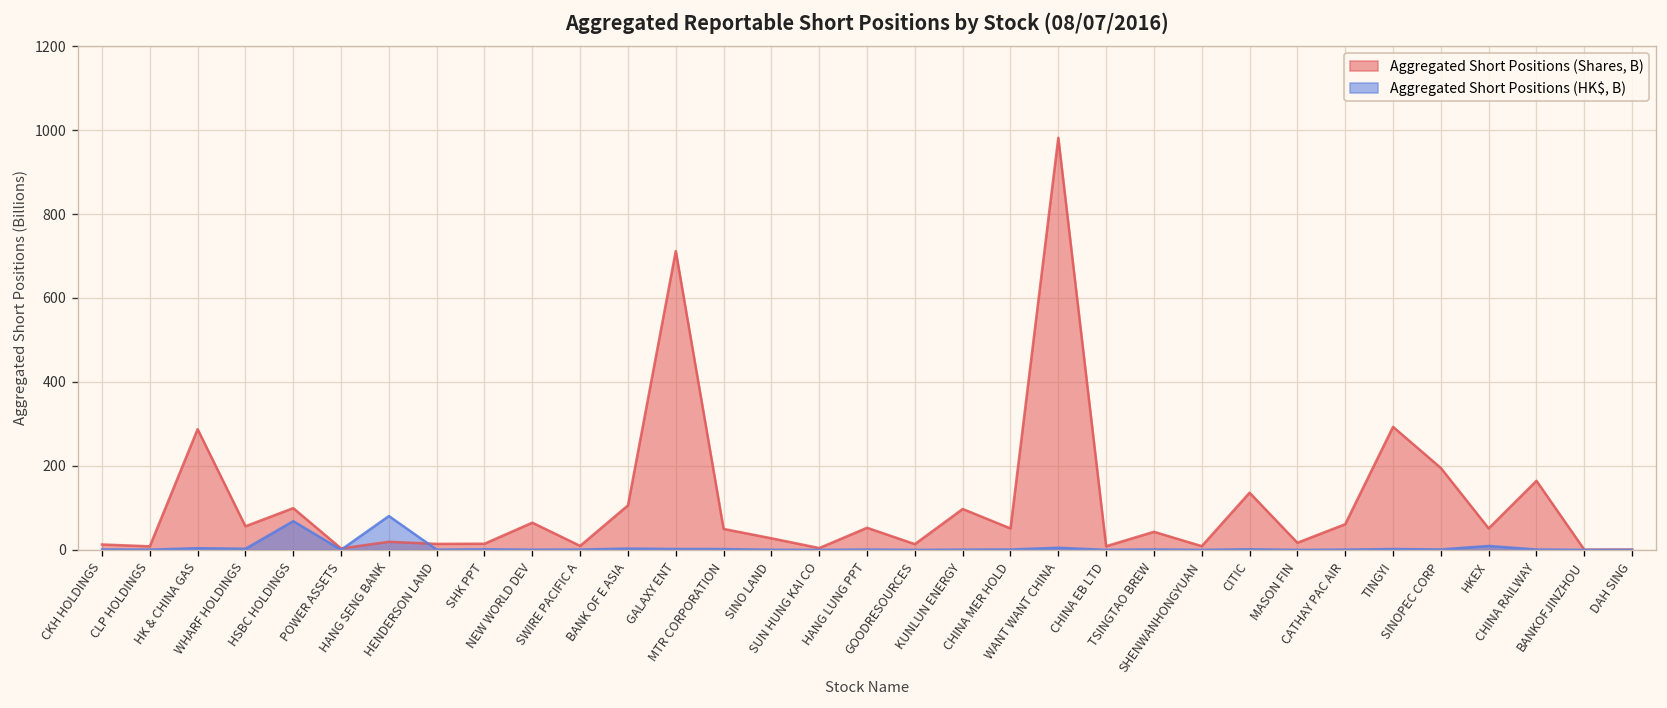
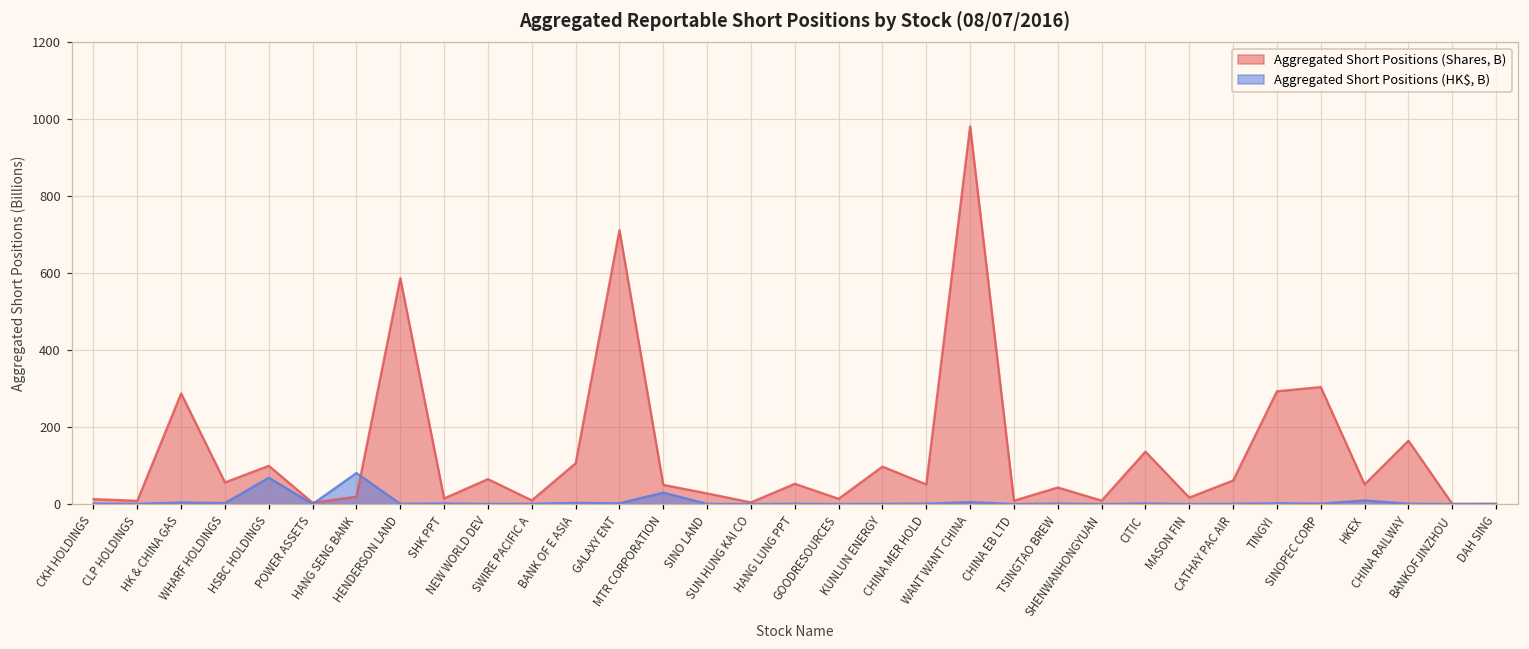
  {
    "Aggregated Short Positions (Shares, B)": {
      "CKH HOLDINGS": 10,
      "CLP HOLDINGS": 10,
      "HK & CHINA GAS": 290,
      "WHARF HOLDINGS": 60,
      "HSBC HOLDINGS": 100,
      "HANG SENG BANK": 20,
-     "HENDERSON LAND": 10,
+     "HENDERSON LAND": 590,
      "SHK PPT": 10,
      "NEW WORLD DEV": 60,
      "SWIRE PACIFIC A": 10,
      "BANK OF E ASIA": 110,
      "GALAXY ENT": 710,
      "MTR CORPORATION": 50,
      "SINO LAND": 30,
      "HANG LUNG PPT": 50,
      "GOODRESOURCES": 10,
      "KUNLUN ENERGY": 100,
      "CHINA MER HOLD": 50,
      "WANT WANT CHINA": 980,
      "CHINA EB LTD": 10,
      "TSINGTAO BREW": 40,
      "SHENWANHONGYUAN": 10,
      "CITIC": 140,
      "MASON FIN": 20,
      "CATHAY PAC AIR": 60,
      "TINGYI": 290,
-     "SINOPEC CORP": 200,
+     "SINOPEC CORP": 300,
      "HKEX": 50,
      "CHINA RAILWAY": 160
    },
    "Aggregated Short Positions (HK$, B)": {
      "CKH HOLDINGS": 0,
      "CLP HOLDINGS": 0,
      "HK & CHINA GAS": 0,
      "WHARF HOLDINGS": 0,
      "HSBC HOLDINGS": 70,
      "HANG SENG BANK": 80,
      "HENDERSON LAND": 0,
      "SHK PPT": 0,
      "NEW WORLD DEV": 0,
      "SWIRE PACIFIC A": 0,
      "BANK OF E ASIA": 0,
      "GALAXY ENT": 0,
-     "MTR CORPORATION": 0,
+     "MTR CORPORATION": 30,
      "SINO LAND": 0,
      "HANG LUNG PPT": 0,
      "GOODRESOURCES": 0,
      "KUNLUN ENERGY": 0,
      "CHINA MER HOLD": 0,
      "WANT WANT CHINA": 10,
      "CHINA EB LTD": 0,
      "TSINGTAO BREW": 0,
      "SHENWANHONGYUAN": 0,
      "CITIC": 0,
      "MASON FIN": 0,
      "CATHAY PAC AIR": 0,
      "TINGYI": 0,
      "SINOPEC CORP": 0,
      "HKEX": 10,
      "CHINA RAILWAY": 0
    }
  }
